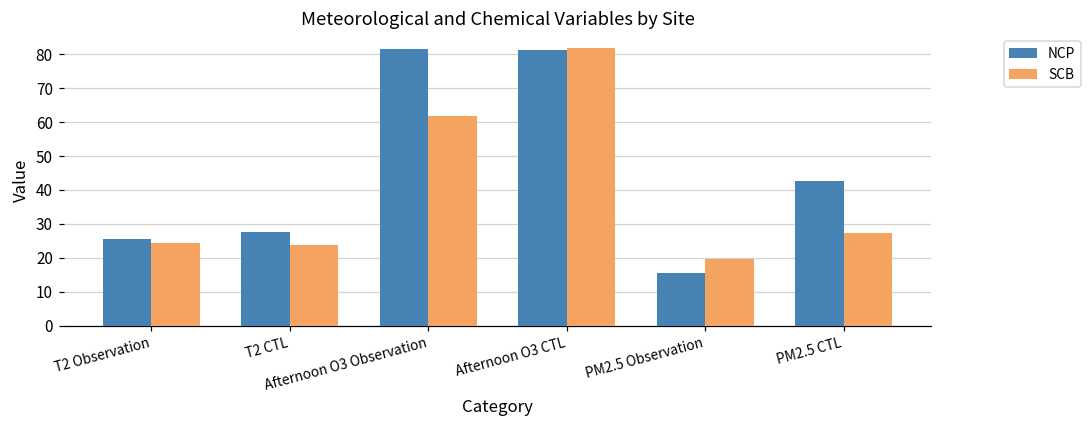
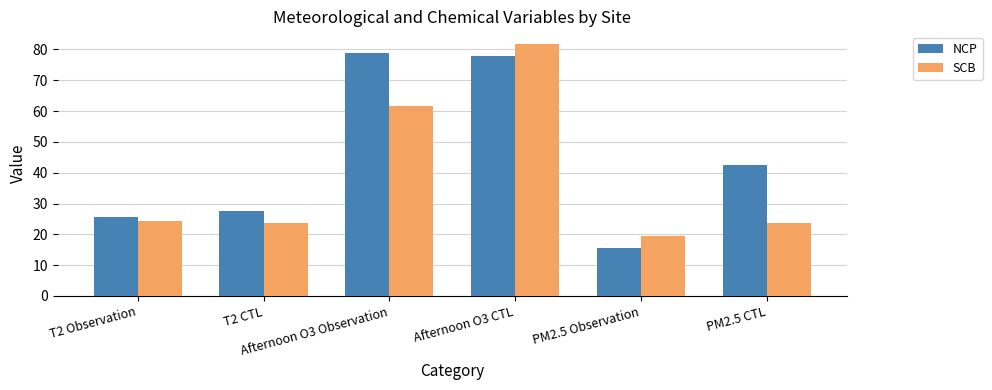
  {
    "NCP": {
      "T2 Observation": 26,
      "T2 CTL": 28,
-     "Afternoon O3 Observation": 82,
-     "Afternoon O3 CTL": 81,
+     "Afternoon O3 Observation": 79,
+     "Afternoon O3 CTL": 78,
      "PM2.5 Observation": 16,
      "PM2.5 CTL": 43
    },
    "SCB": {
      "T2 Observation": 24,
      "T2 CTL": 24,
      "Afternoon O3 Observation": 62,
      "Afternoon O3 CTL": 82,
      "PM2.5 Observation": 20,
-     "PM2.5 CTL": 27
+     "PM2.5 CTL": 24
    }
  }
